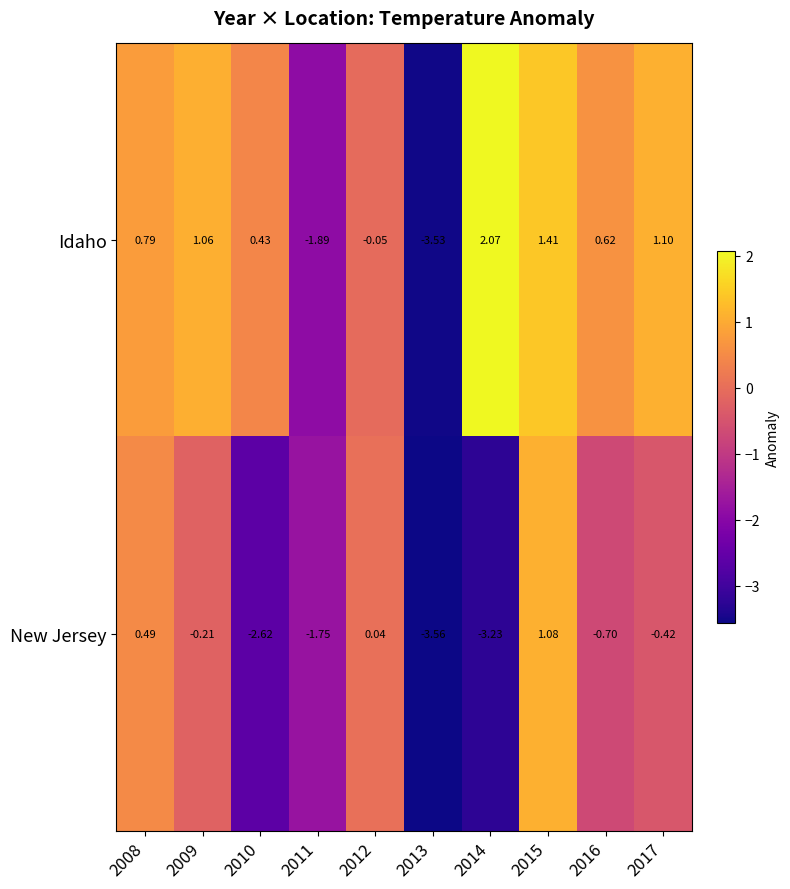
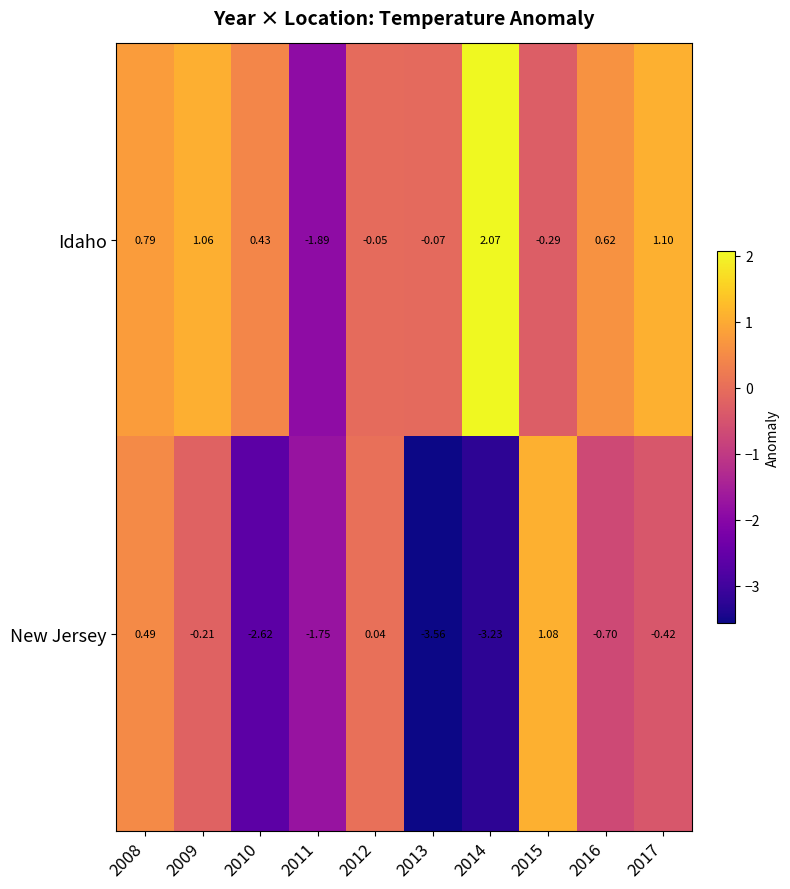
  {
    "Idaho": {
      "2008": 0.79,
      "2009": 1.06,
      "2010": 0.43,
      "2011": -1.89,
      "2012": -0.05,
-     "2013": -3.53,
+     "2013": -0.07,
      "2014": 2.07,
-     "2015": 1.41,
+     "2015": -0.29,
      "2016": 0.62,
      "2017": 1.10
    },
    "New Jersey": {
      "2008": 0.49,
      "2009": -0.21,
      "2010": -2.62,
      "2011": -1.75,
      "2012": 0.04,
      "2013": -3.56,
      "2014": -3.23,
      "2015": 1.08,
      "2016": -0.70,
      "2017": -0.42
    }
  }
